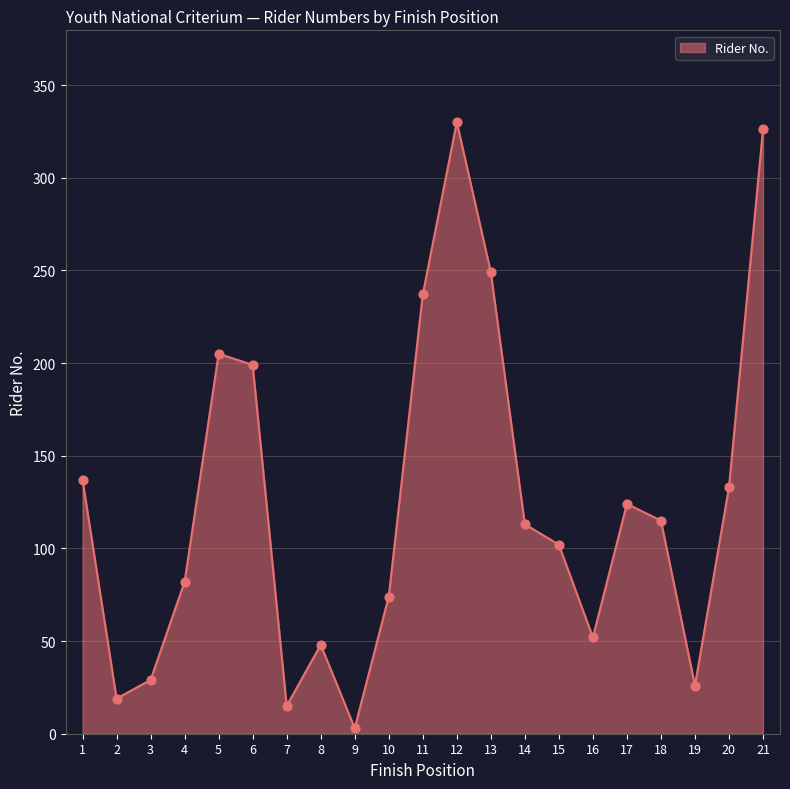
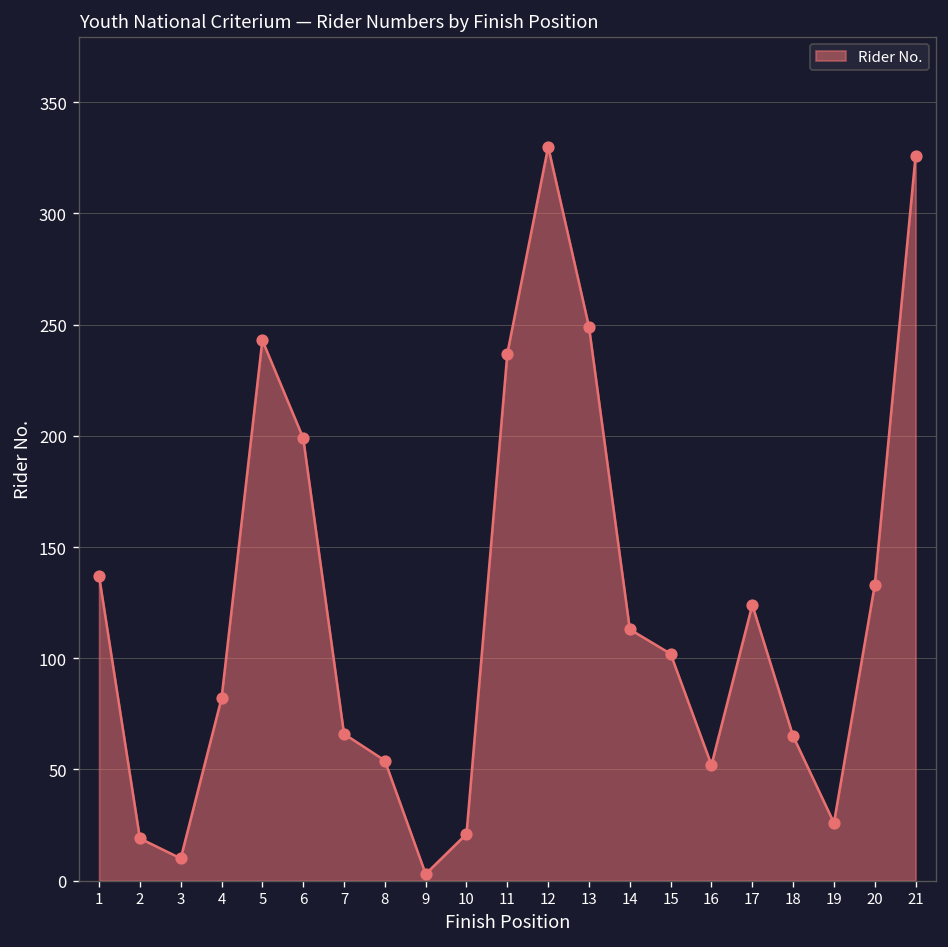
  {
    "1": 137,
    "2": 19,
-   "3": 29,
+   "3": 10,
    "4": 82,
-   "5": 205,
+   "5": 243,
    "6": 199,
-   "7": 15,
-   "8": 48,
+   "7": 66,
+   "8": 54,
    "9": 3,
-   "10": 74,
+   "10": 21,
    "11": 237,
    "12": 330,
    "13": 249,
    "14": 113,
    "15": 102,
    "16": 52,
    "17": 124,
-   "18": 115,
+   "18": 65,
    "19": 26,
    "20": 133,
    "21": 326
  }
